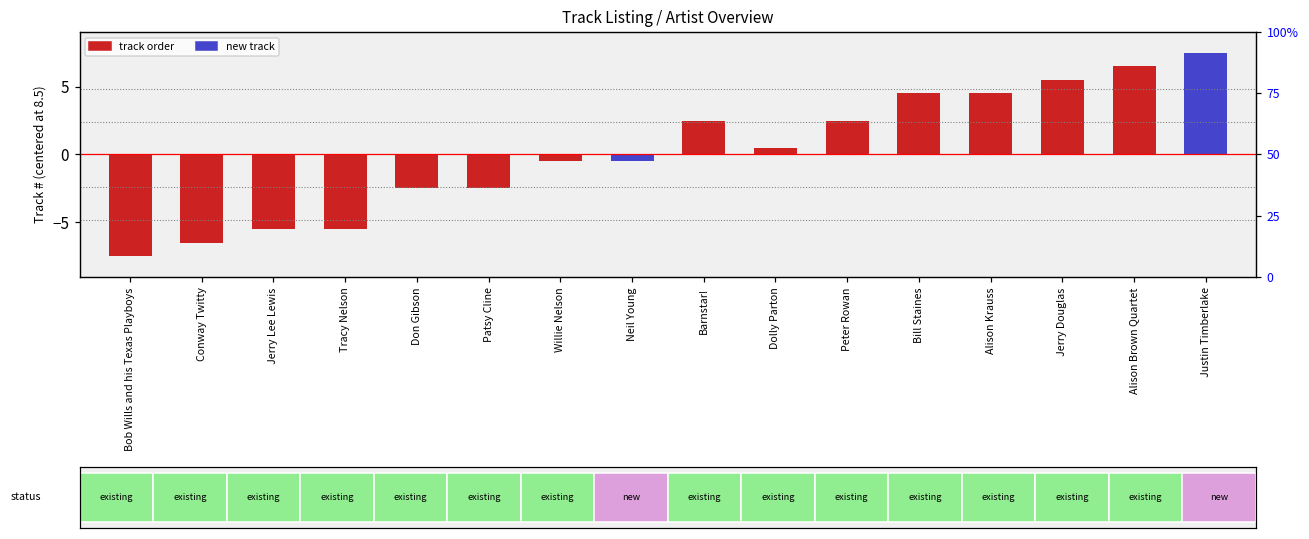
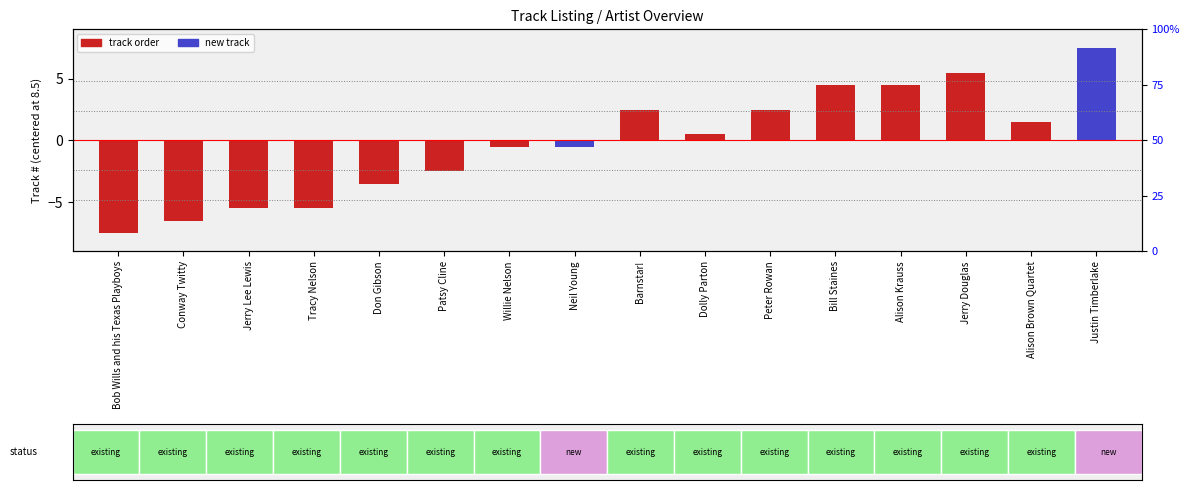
  {
    "Track Listing / Artist Overview": {
      "Bob Wills and his Texas Playboys": -7.5,
      "Conway Twitty": -6.5,
      "Jerry Lee Lewis": -5.5,
      "Tracy Nelson": -5.5,
-     "Don Gibson": -2.5,
+     "Don Gibson": -3.5,
      "Patsy Cline": -2.5,
      "Willie Nelson": -0.5,
      "Neil Young": -0.5,
      "Barnstar!": 2.5,
      "Dolly Parton": 0.5,
      "Peter Rowan": 2.5,
      "Bill Staines": 4.5,
      "Alison Krauss": 4.5,
      "Jerry Douglas": 5.5,
-     "Alison Brown Quartet": 6.5,
+     "Alison Brown Quartet": 1.5,
      "Justin Timberlake": 7.5
    }
  }
